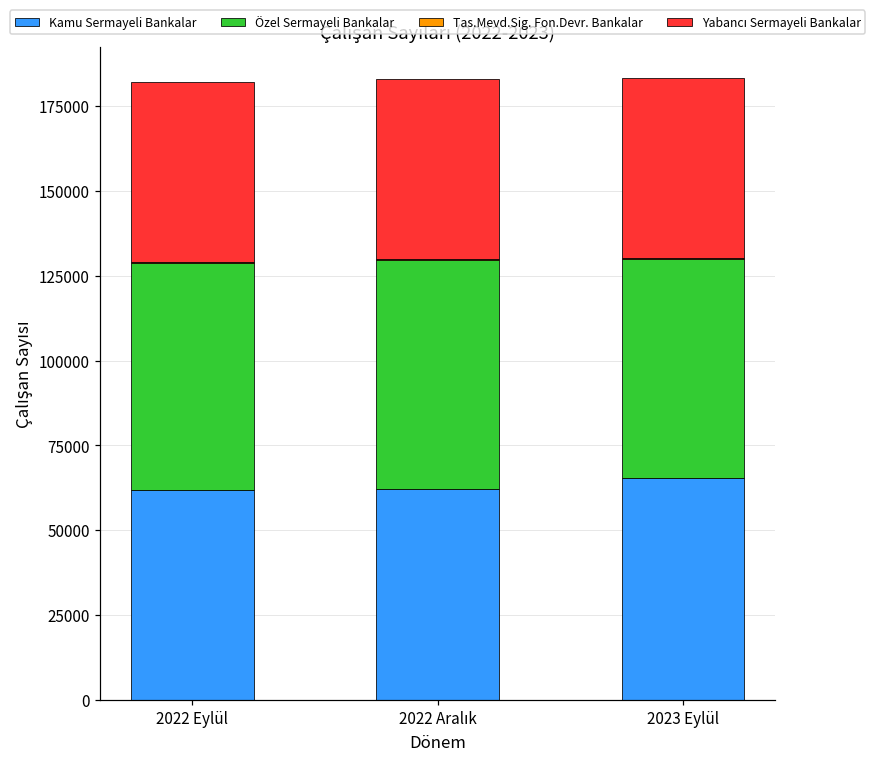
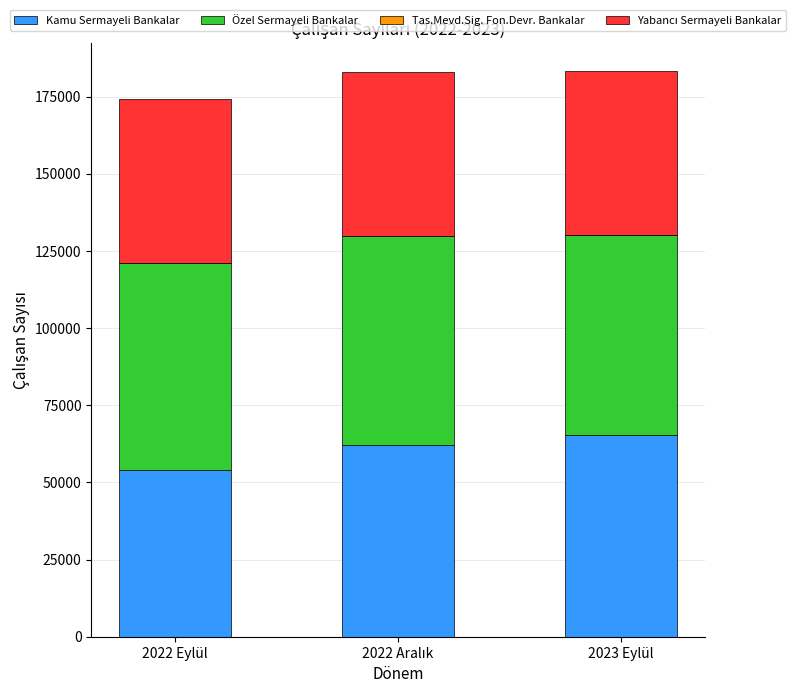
  {
    "Kamu Sermayeli Bankalar": {
-     "2022 Eylül": 62000,
+     "2022 Eylül": 54000,
      "2022 Aralık": 62000,
      "2023 Eylül": 65000
    },
    "Özel Sermayeli Bankalar": {
      "2022 Eylül": 67000,
      "2022 Aralık": 67000,
      "2023 Eylül": 65000
    },
    "Yabancı Sermayeli Bankalar": {
      "2022 Eylül": 53000,
      "2022 Aralık": 53000,
      "2023 Eylül": 53000
    }
  }
